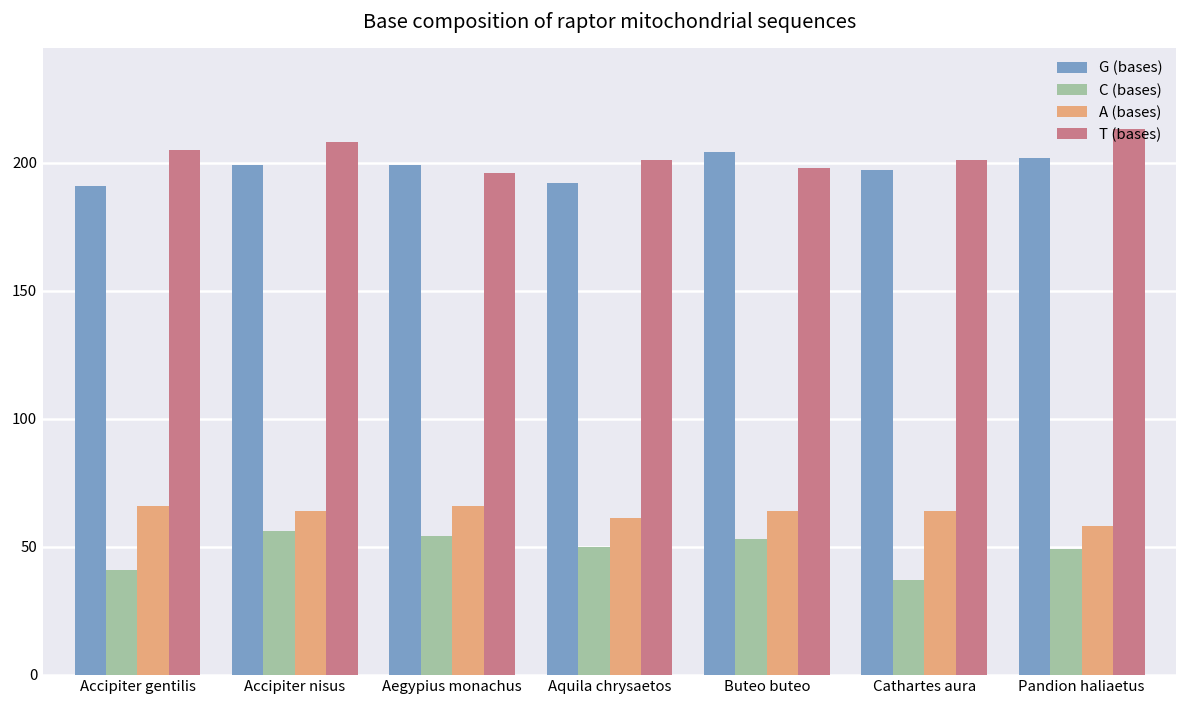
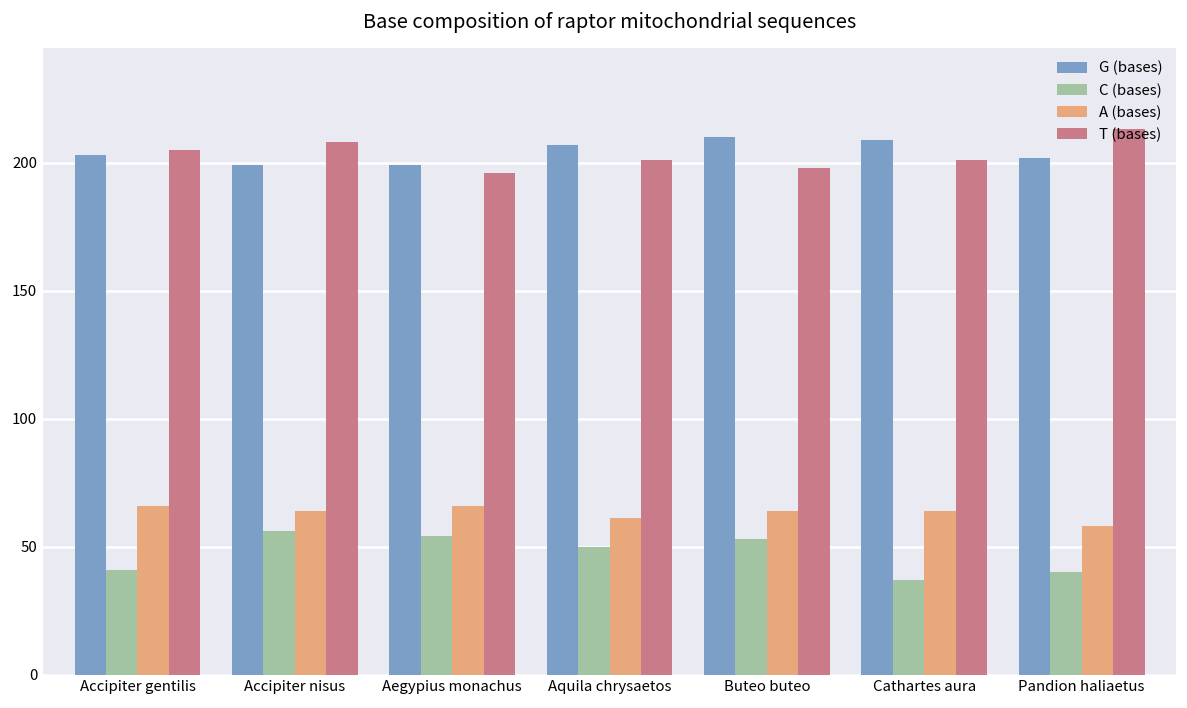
  {
    "G (bases)": {
-     "Accipiter gentilis": 191,
+     "Accipiter gentilis": 203,
      "Accipiter nisus": 199,
      "Aegypius monachus": 199,
-     "Aquila chrysaetos": 192,
-     "Buteo buteo": 204,
-     "Cathartes aura": 197,
+     "Aquila chrysaetos": 207,
+     "Buteo buteo": 210,
+     "Cathartes aura": 209,
      "Pandion haliaetus": 202
    },
    "C (bases)": {
      "Accipiter gentilis": 41,
      "Accipiter nisus": 56,
      "Aegypius monachus": 54,
      "Aquila chrysaetos": 50,
      "Buteo buteo": 53,
      "Cathartes aura": 37,
-     "Pandion haliaetus": 49
+     "Pandion haliaetus": 40
    }
  }
